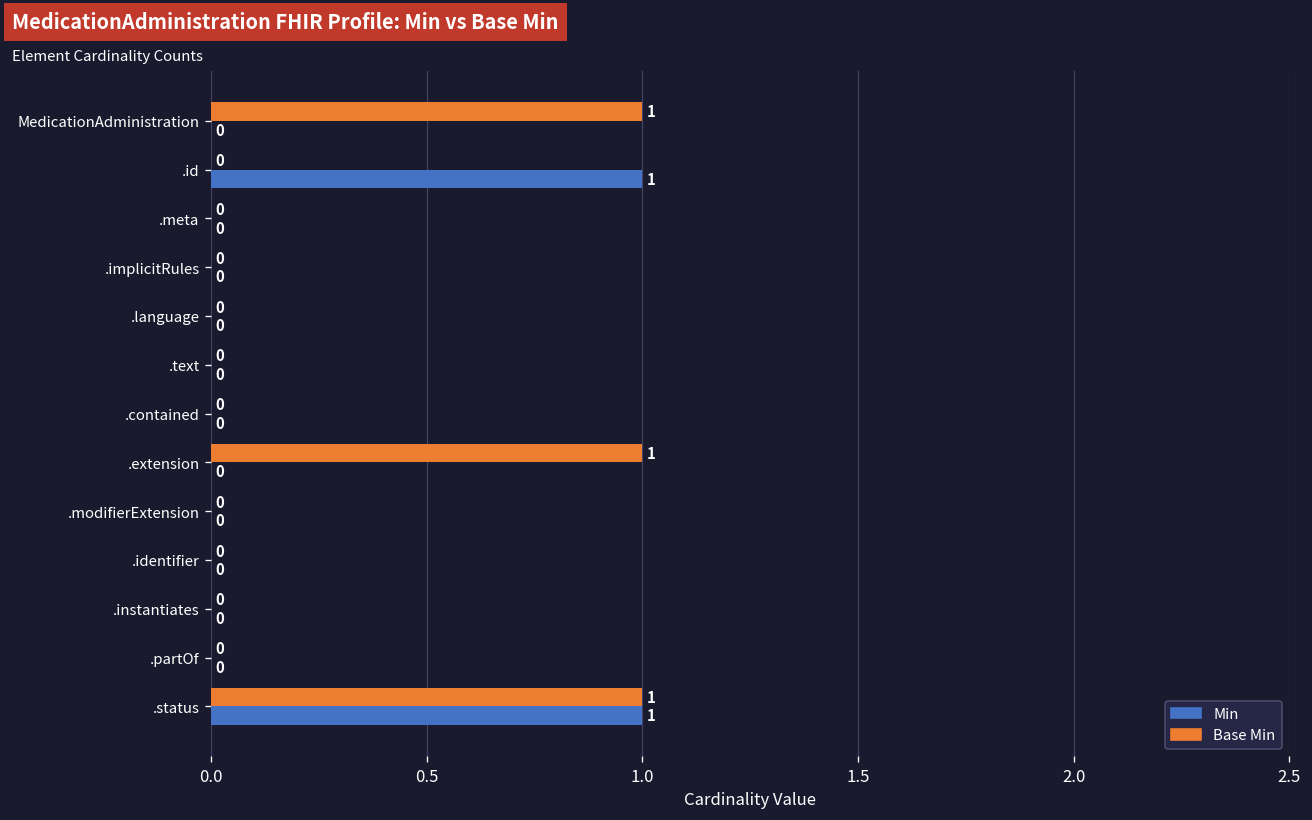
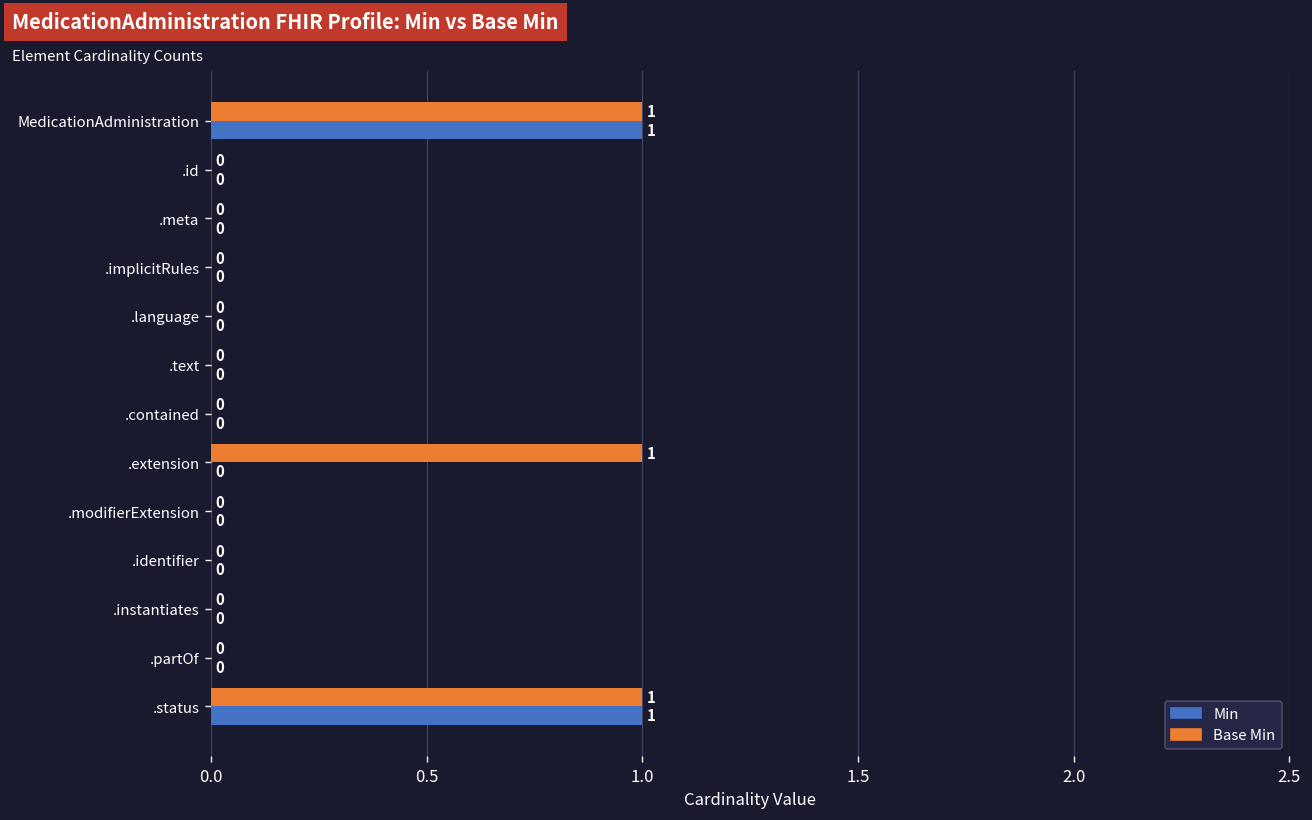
  {
    "Min": {
-     "MedicationAdministration": 0,
-     ".id": 1,
+     "MedicationAdministration": 1,
+     ".id": 0,
      ".meta": 0,
      ".implicitRules": 0,
      ".language": 0,
      ".text": 0,
      ".contained": 0,
      ".extension": 0,
      ".modifierExtension": 0,
      ".identifier": 0,
      ".instantiates": 0,
      ".partOf": 0,
      ".status": 1
    },
    "Base Min": {
      "MedicationAdministration": 1,
      ".id": 0,
      ".meta": 0,
      ".implicitRules": 0,
      ".language": 0,
      ".text": 0,
      ".contained": 0,
      ".extension": 1,
      ".modifierExtension": 0,
      ".identifier": 0,
      ".instantiates": 0,
      ".partOf": 0,
      ".status": 1
    }
  }
